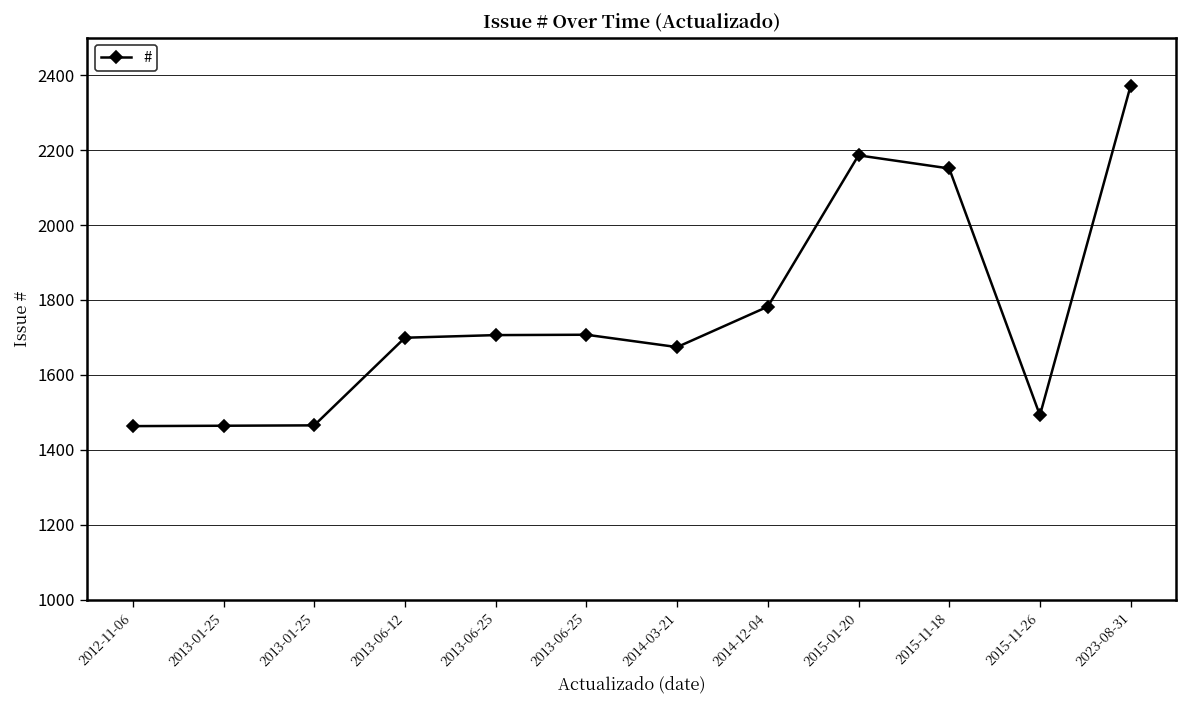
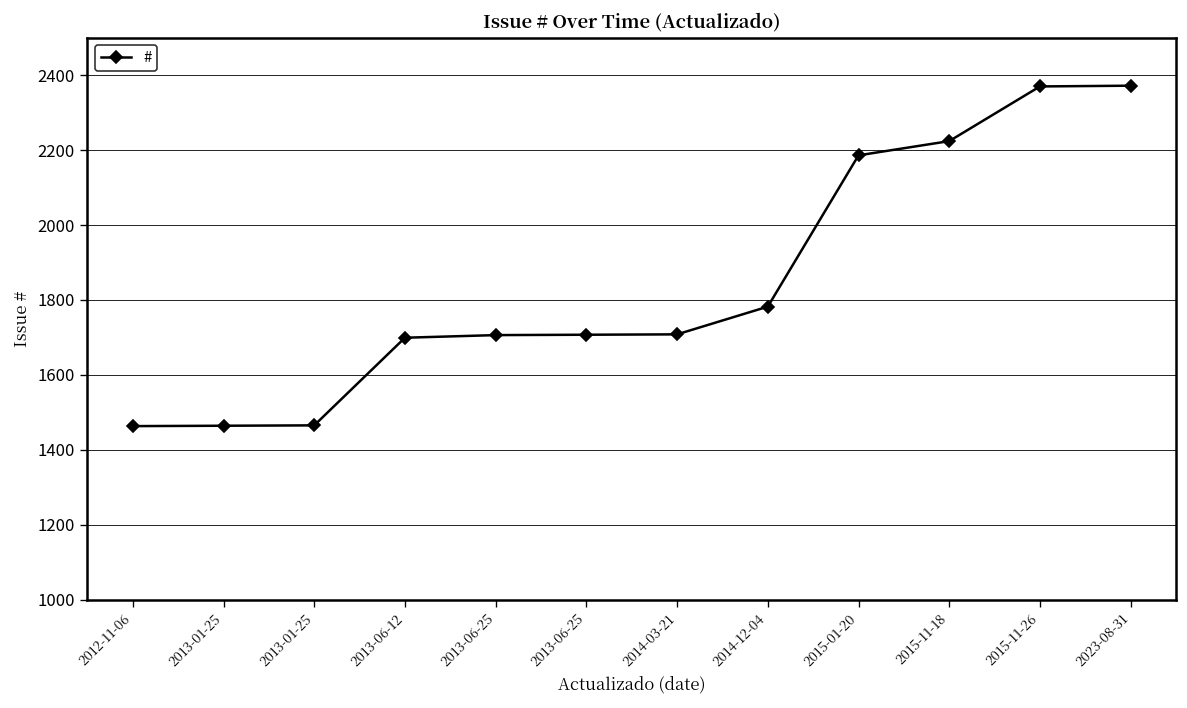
  {
    "2012-11-06": 1460,
    "2013-06-12": 1700,
-   "2014-03-21": 1670,
+   "2014-03-21": 1710,
    "2014-12-04": 1780,
    "2015-01-20": 2190,
-   "2015-11-18": 2150,
-   "2015-11-26": 1490,
+   "2015-11-18": 2220,
+   "2015-11-26": 2370,
    "2023-08-31": 2370
  }
